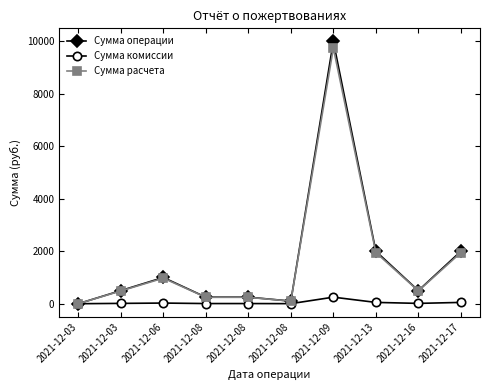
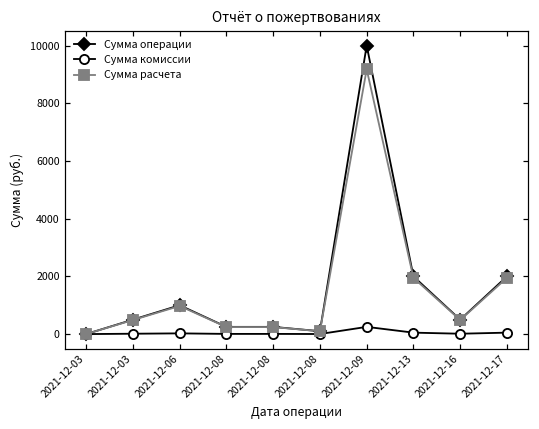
  {
    "Сумма расчета": {
-     "2021-12-09": 9800
+     "2021-12-09": 9200
    }
  }
